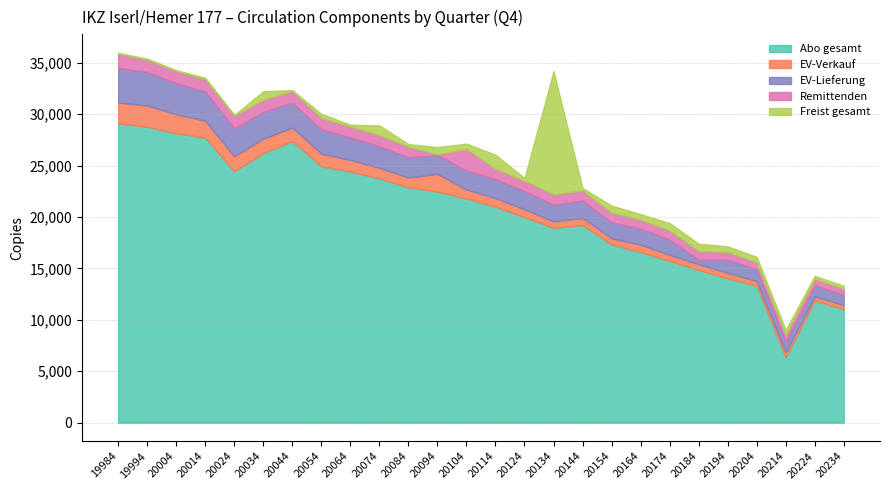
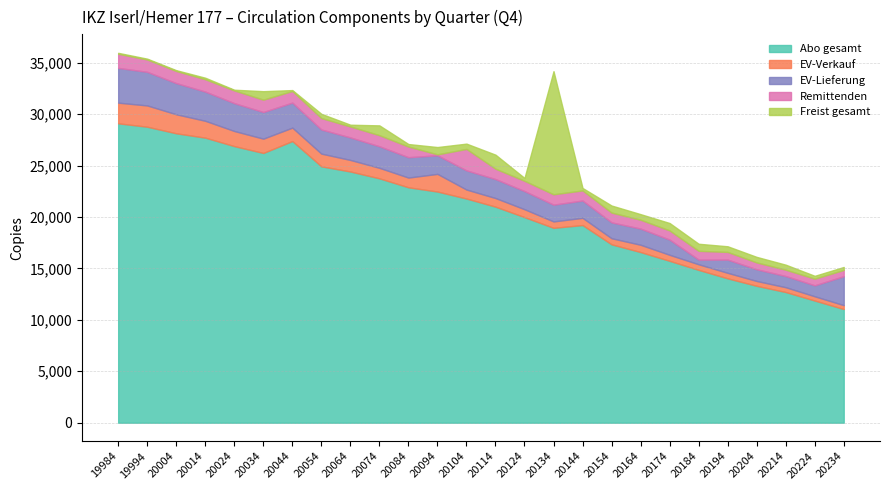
  {
    "Abo gesamt": {
      "19984": "29,100",
      "19994": "28,800",
      "20004": "28,100",
      "20014": "27,700",
-     "20024": "24,400",
+     "20024": "26,900",
      "20034": "26,200",
      "20044": "27,400",
      "20054": "24,900",
      "20064": "24,400",
      "20074": "23,800",
      "20084": "22,900",
      "20094": "22,500",
      "20104": "21,800",
      "20114": "21,000",
      "20124": "20,000",
      "20134": "18,900",
      "20144": "19,200",
      "20154": "17,300",
      "20164": "16,600",
      "20174": "15,700",
      "20184": "14,900",
      "20194": "14,000",
      "20204": "13,300",
-     "20214": "6,400",
+     "20214": "12,700",
      "20224": "11,900",
      "20234": "11,100"
    },
    "EV-Verkauf": {
      "19984": "2,000",
      "19994": "2,100",
      "20004": "1,800",
      "20014": "1,600",
      "20024": "1,500",
      "20034": "1,400",
      "20044": "1,300",
      "20054": "1,200",
      "20064": "1,100",
      "20074": "1,000",
      "20084": "900",
      "20094": "1,700",
      "20104": "900",
      "20114": "800",
      "20124": "800",
      "20134": "600",
      "20144": "700",
      "20154": "600",
      "20164": "700",
      "20174": "600",
      "20184": "500",
      "20194": "500",
      "20204": "500",
      "20214": "500",
      "20224": "400",
      "20234": "400"
    },
    "EV-Lieferung": {
      "19984": "3,400",
      "19994": "3,300",
      "20004": "3,000",
      "20014": "2,800",
      "20024": "2,700",
      "20034": "2,600",
      "20044": "2,400",
      "20054": "2,300",
      "20064": "2,200",
      "20074": "2,100",
      "20084": "2,000",
      "20104": "1,900",
      "20114": "1,800",
      "20124": "1,800",
      "20134": "1,600",
      "20144": "1,700",
      "20154": "1,500",
      "20164": "1,600",
      "20174": "1,500",
      "20184": "500",
      "20194": "1,300",
      "20204": "1,100",
      "20214": "1,100",
      "20224": "1,100",
-     "20234": "1,000"
+     "20234": "2,800"
    },
    "Remittenden": {
      "20034": "1,200",
      "20054": "1,100",
      "20074": "1,100",
      "20104": "2,100",
      "20114": "1,000",
      "20124": "1,000",
      "20134": "1,000",
      "20154": "1,000",
      "20164": "900",
      "20174": "900",
      "20184": "900",
      "20194": "700",
      "20204": "700",
      "20214": "600",
      "20224": "700",
      "20234": "600"
    },
    "Freist gesamt": {
      "20034": "800",
      "20054": "400",
      "20074": "1,000",
      "20094": "700",
      "20104": "500",
      "20114": "1,400",
      "20124": "300",
      "20134": "12,000",
      "20154": "700",
      "20164": "500",
      "20174": "700",
      "20184": "700",
      "20194": "600",
      "20204": "500",
      "20214": "500",
      "20224": "300",
      "20234": "300"
    }
  }
